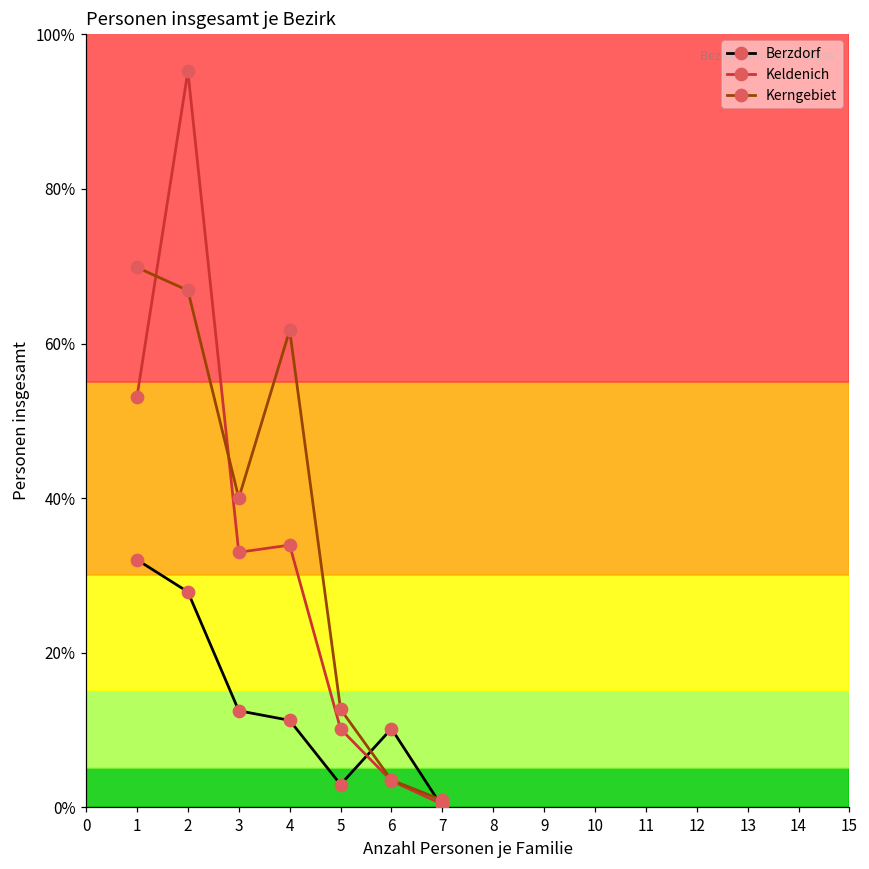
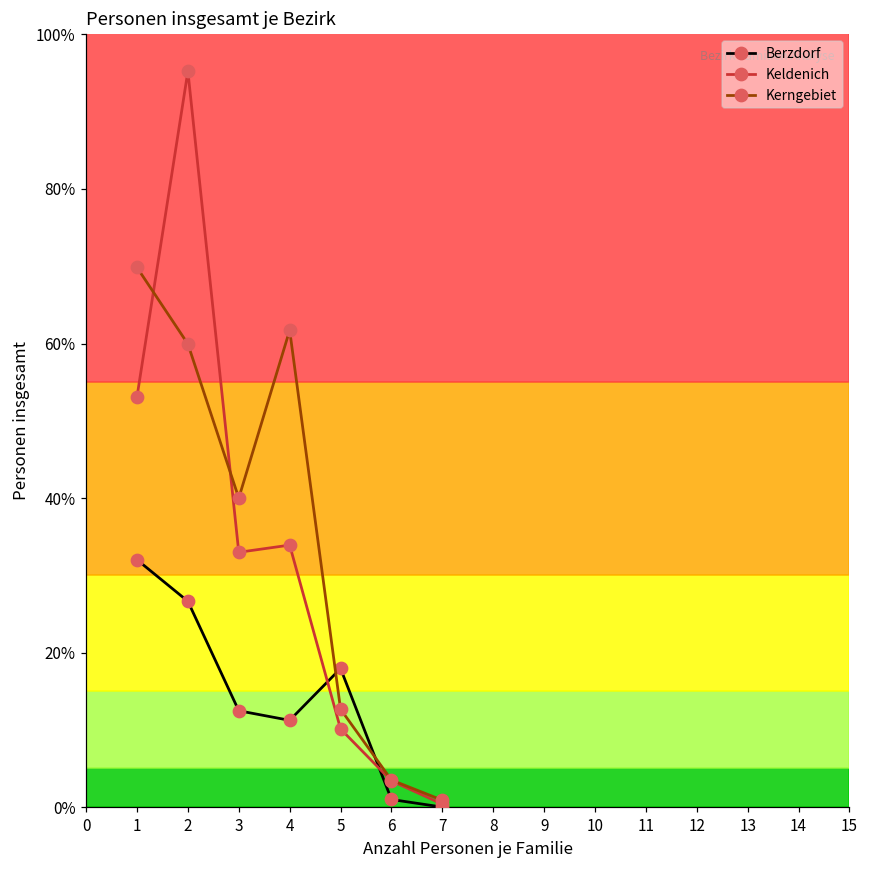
  {
    "Berzdorf": {
      "1": "32%",
-     "2": "28%",
+     "2": "27%",
      "3": "12%",
      "4": "11%",
-     "5": "3%",
-     "6": "10%",
+     "5": "18%",
+     "6": "1%",
      "7": "0%"
    },
    "Keldenich": {
      "1": "53%",
      "2": "95%",
      "3": "33%",
      "4": "34%",
      "5": "10%",
      "7": "0%"
    },
    "Kerngebiet": {
      "1": "70%",
-     "2": "67%",
+     "2": "60%",
      "3": "40%",
      "4": "62%",
      "5": "13%",
      "7": "1%"
    }
  }
